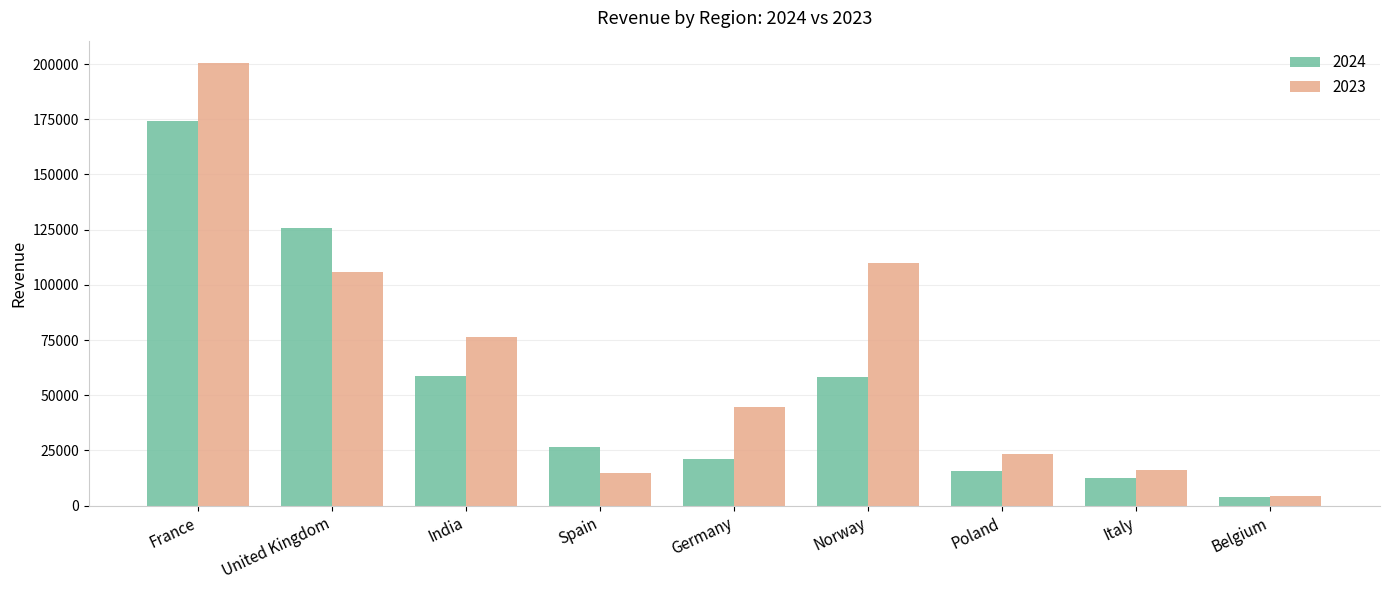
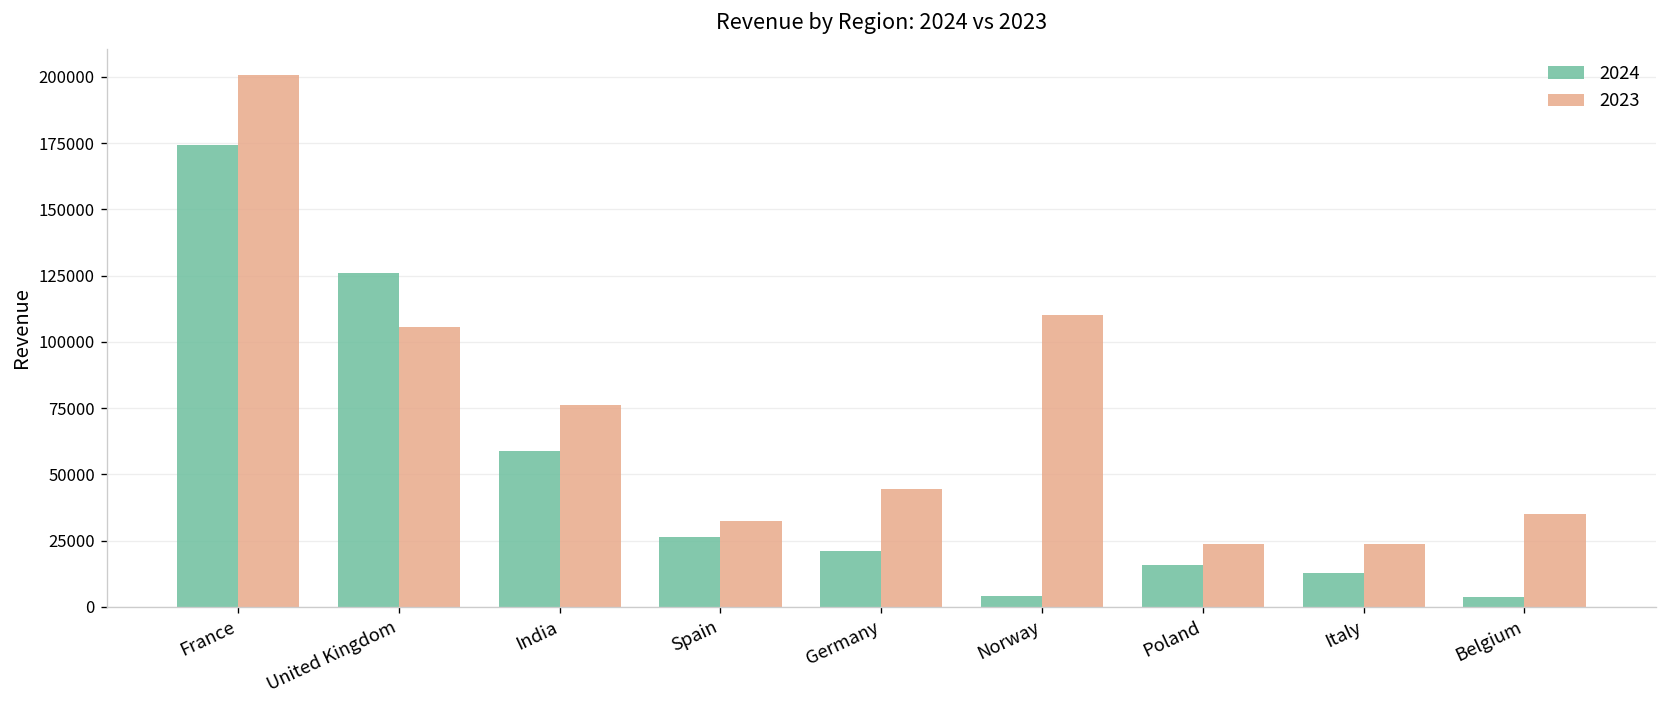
  {
    "2024": {
      "France": 174000,
      "United Kingdom": 126000,
      "India": 59000,
      "Spain": 26000,
      "Germany": 21000,
-     "Norway": 58000,
+     "Norway": 4000,
      "Poland": 16000,
      "Italy": 13000,
      "Belgium": 4000
    },
    "2023": {
      "France": 201000,
      "United Kingdom": 106000,
      "India": 76000,
-     "Spain": 15000,
+     "Spain": 32000,
      "Germany": 45000,
      "Norway": 110000,
      "Poland": 24000,
-     "Italy": 16000,
-     "Belgium": 4000
+     "Italy": 24000,
+     "Belgium": 35000
    }
  }
